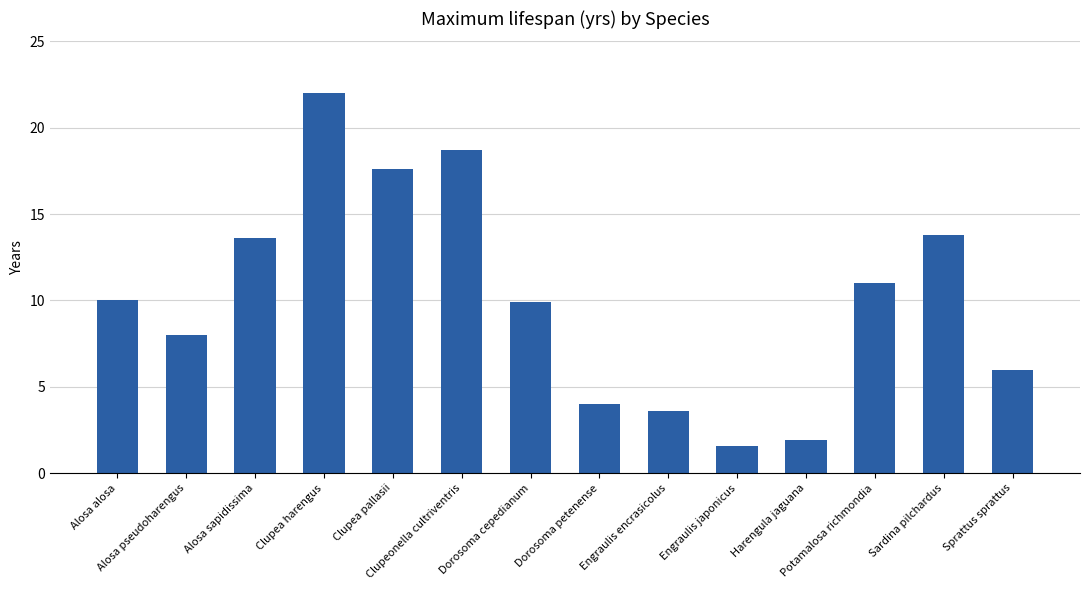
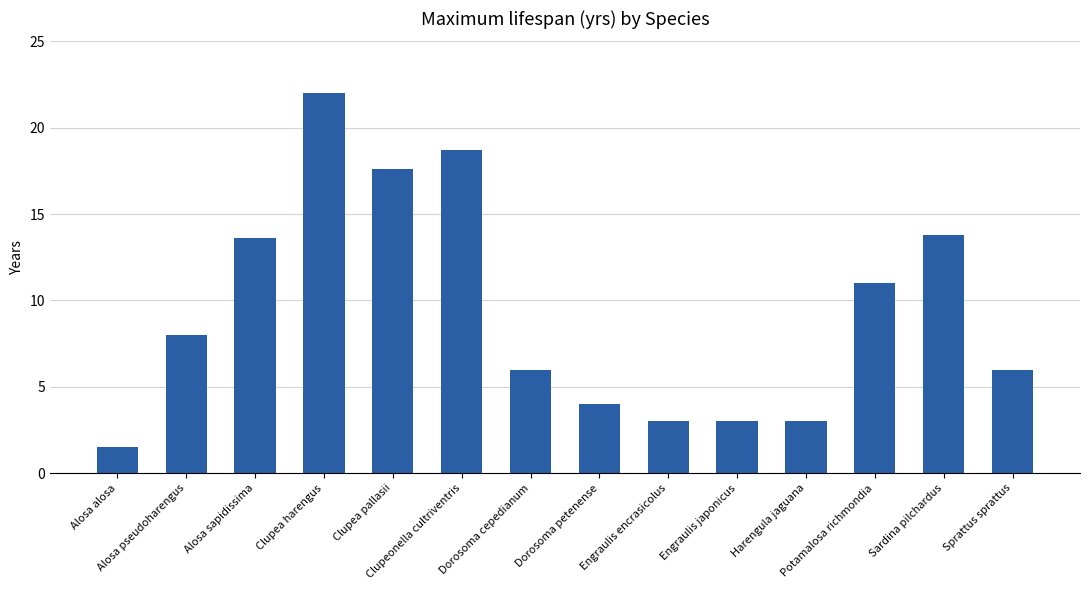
  {
-   "Alosa alosa": 10.0,
+   "Alosa alosa": 1.5,
    "Alosa pseudoharengus": 8.0,
    "Alosa sapidissima": 13.6,
    "Clupea harengus": 22.0,
    "Clupea pallasii": 17.6,
    "Clupeonella cultriventris": 18.7,
-   "Dorosoma cepedianum": 9.9,
+   "Dorosoma cepedianum": 6.0,
    "Dorosoma petenense": 4.0,
-   "Engraulis encrasicolus": 3.6,
-   "Engraulis japonicus": 1.6,
-   "Harengula jaguana": 1.9,
+   "Engraulis encrasicolus": 3.0,
+   "Engraulis japonicus": 3.0,
+   "Harengula jaguana": 3.0,
    "Potamalosa richmondia": 11.0,
    "Sardina pilchardus": 13.8,
    "Sprattus sprattus": 6.0
  }
